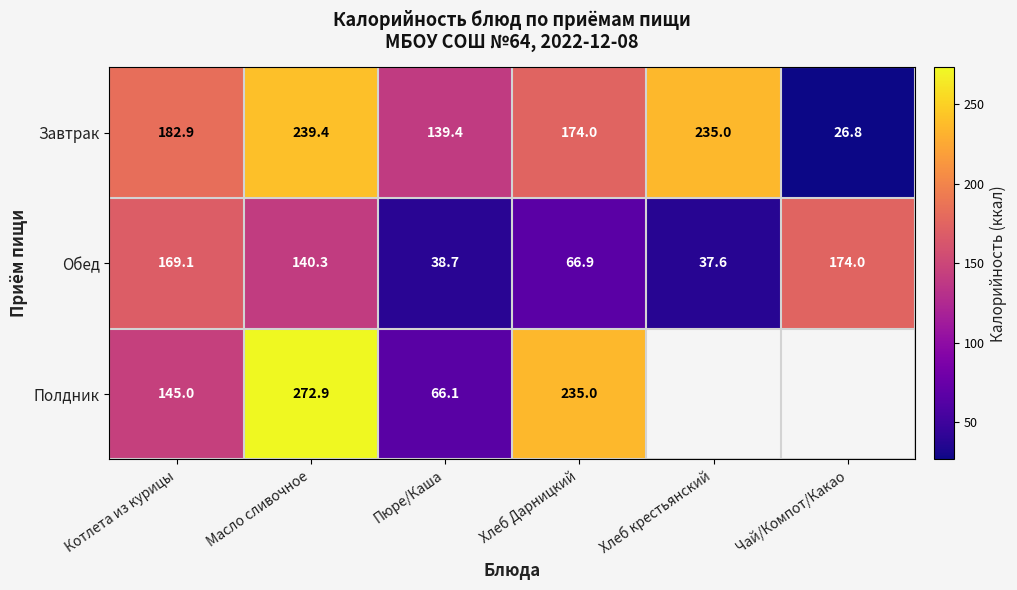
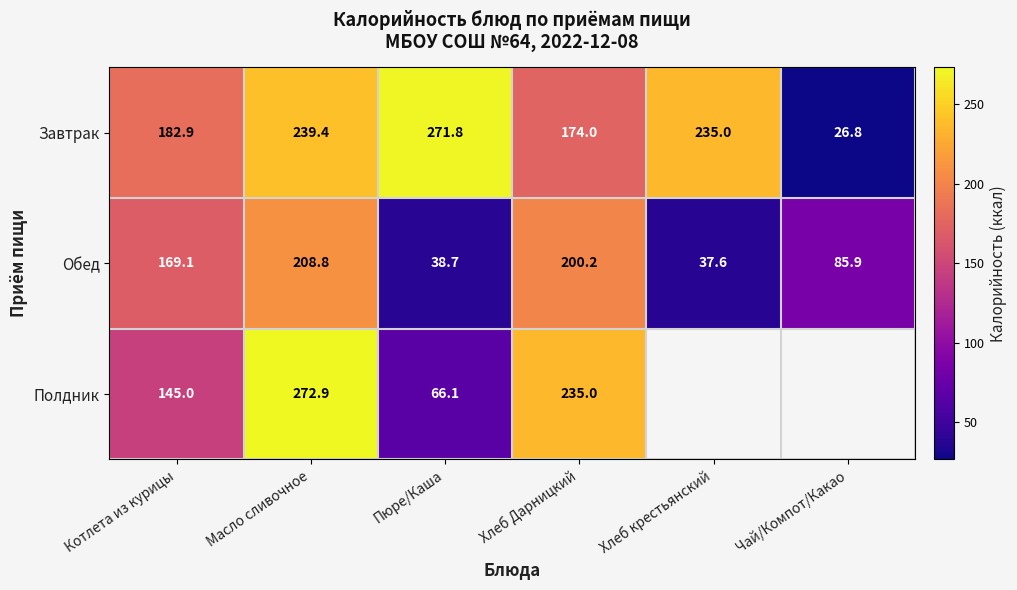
  {
    "Завтрак": {
      "Котлета из курицы": 182.9,
      "Масло сливочное": 239.4,
-     "Пюре/Каша": 139.4,
+     "Пюре/Каша": 271.8,
      "Хлеб Дарницкий": 174.0,
      "Хлеб крестьянский": 235.0,
      "Чай/Компот/Какао": 26.8
    },
    "Обед": {
      "Котлета из курицы": 169.1,
-     "Масло сливочное": 140.3,
+     "Масло сливочное": 208.8,
      "Пюре/Каша": 38.7,
-     "Хлеб Дарницкий": 66.9,
+     "Хлеб Дарницкий": 200.2,
      "Хлеб крестьянский": 37.6,
-     "Чай/Компот/Какао": 174.0
+     "Чай/Компот/Какао": 85.9
    },
    "Полдник": {
      "Котлета из курицы": 145.0,
      "Масло сливочное": 272.9,
      "Пюре/Каша": 66.1,
      "Хлеб Дарницкий": 235.0
    }
  }
